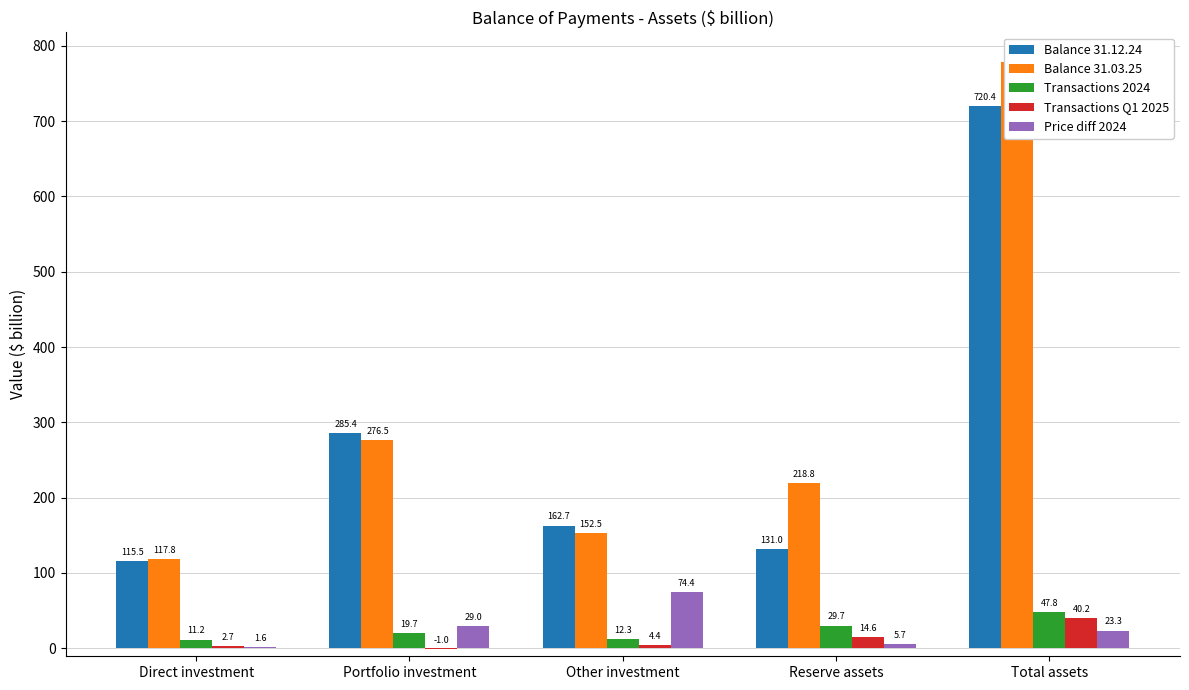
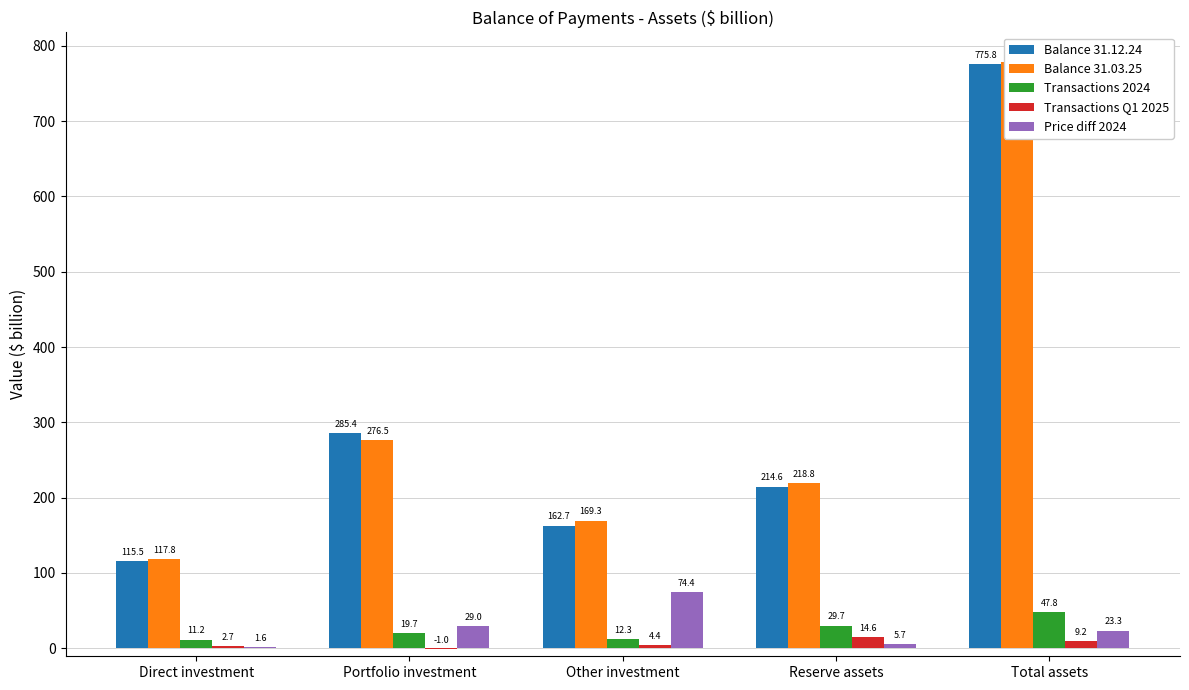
  {
    "Balance 31.12.24": {
      "Direct investment": 115.5,
      "Portfolio investment": 285.4,
      "Other investment": 162.7,
-     "Reserve assets": 131.0,
-     "Total assets": 720.4
+     "Reserve assets": 214.6,
+     "Total assets": 775.8
    },
    "Balance 31.03.25": {
      "Direct investment": 117.8,
      "Portfolio investment": 276.5,
-     "Other investment": 152.5,
+     "Other investment": 169.3,
      "Reserve assets": 218.8
    },
    "Transactions 2024": {
      "Direct investment": 11.2,
      "Portfolio investment": 19.7,
      "Other investment": 12.3,
      "Reserve assets": 29.7,
      "Total assets": 47.8
    },
    "Transactions Q1 2025": {
      "Direct investment": 2.7,
      "Portfolio investment": -1.0,
      "Other investment": 4.4,
      "Reserve assets": 14.6,
-     "Total assets": 40.2
+     "Total assets": 9.2
    },
    "Price diff 2024": {
      "Direct investment": 1.6,
      "Portfolio investment": 29.0,
      "Other investment": 74.4,
      "Reserve assets": 5.7,
      "Total assets": 23.3
    }
  }
